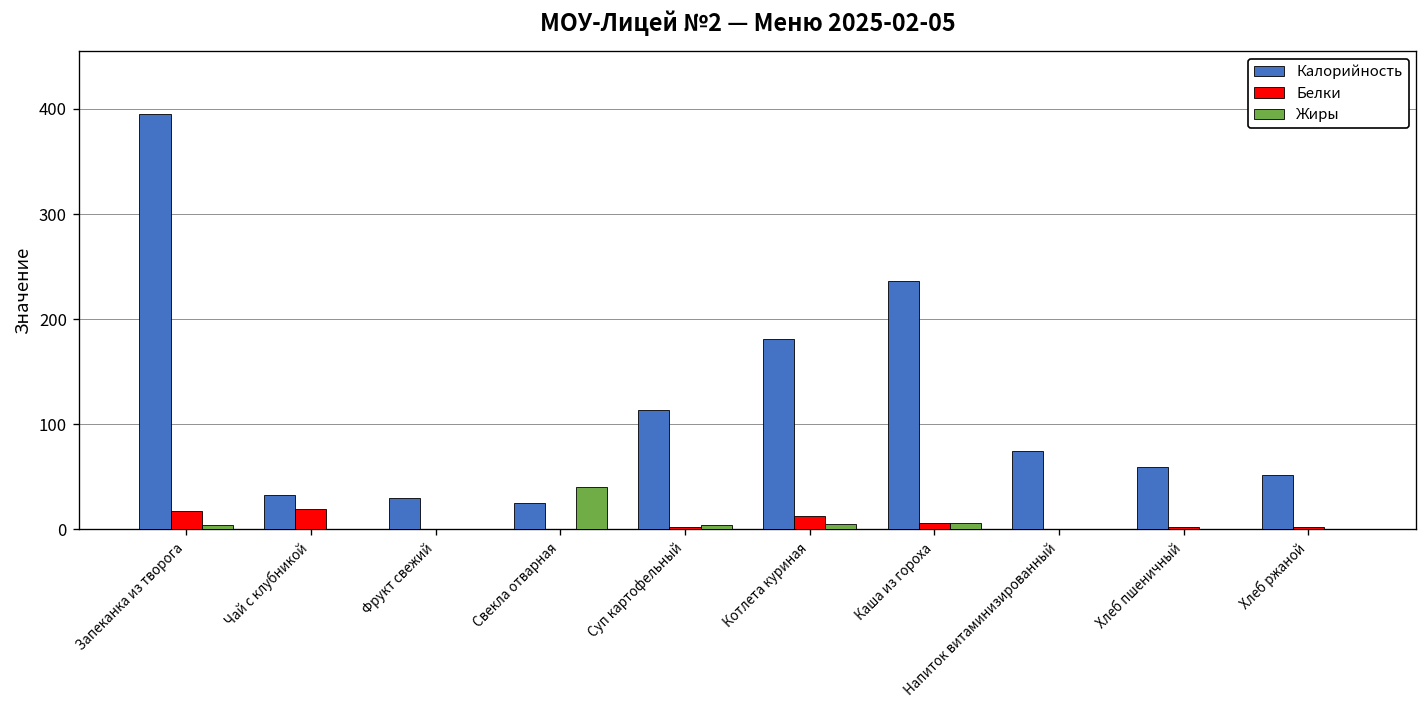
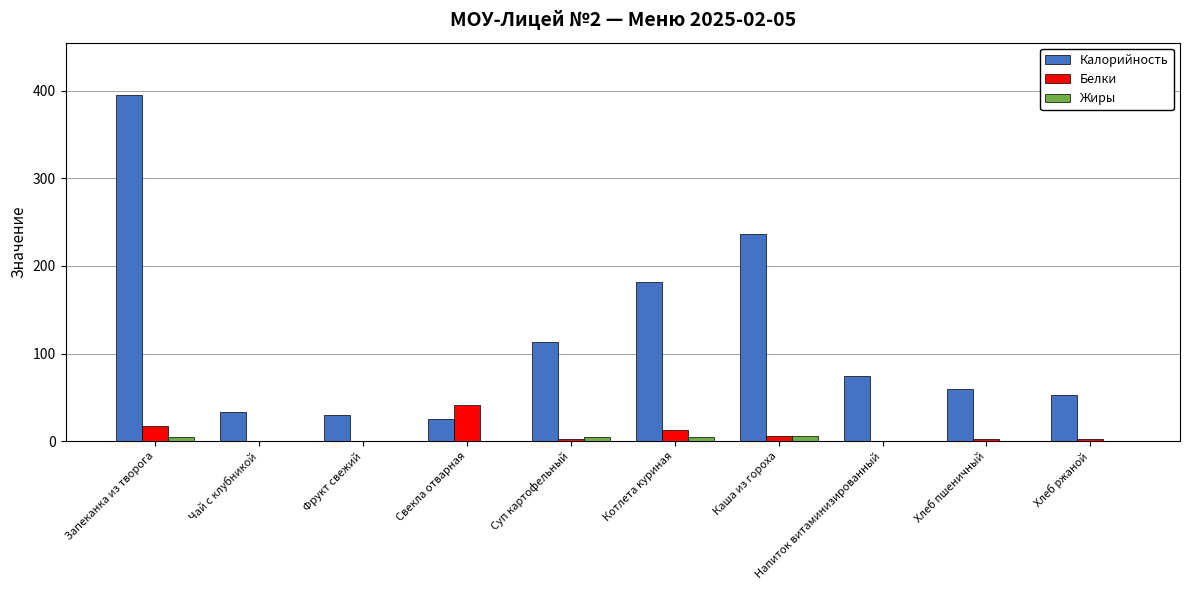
  {
    "Калорийность": {
      "Запеканка из творога": 400,
      "Чай с клубникой": 30,
      "Фрукт свежий": 30,
      "Свекла отварная": 30,
      "Суп картофельный": 110,
      "Котлета куриная": 180,
      "Каша из гороха": 240,
      "Напиток витаминизированный": 80,
      "Хлеб пшеничный": 60,
      "Хлеб ржаной": 50
    },
    "Белки": {
      "Запеканка из творога": 20,
-     "Чай с клубникой": 20,
-     "Свекла отварная": 0,
+     "Чай с клубникой": 0,
+     "Свекла отварная": 40,
      "Котлета куриная": 10,
      "Каша из гороха": 10,
      "Напиток витаминизированный": 0
    },
    "Жиры": {
      "Запеканка из творога": 0,
-     "Свекла отварная": 40,
+     "Свекла отварная": 0,
      "Суп картофельный": 0,
      "Котлета куриная": 10,
      "Каша из гороха": 10,
      "Напиток витаминизированный": 0
    }
  }
